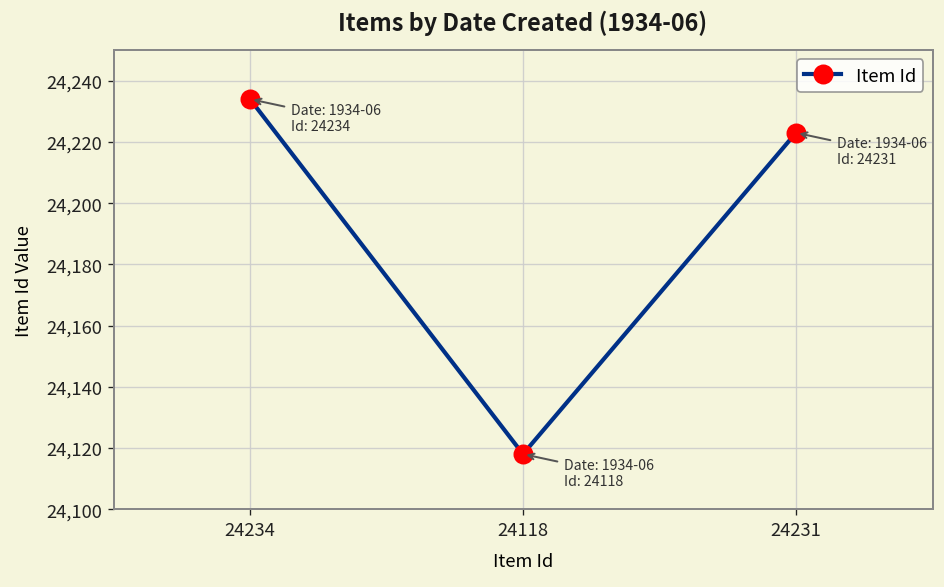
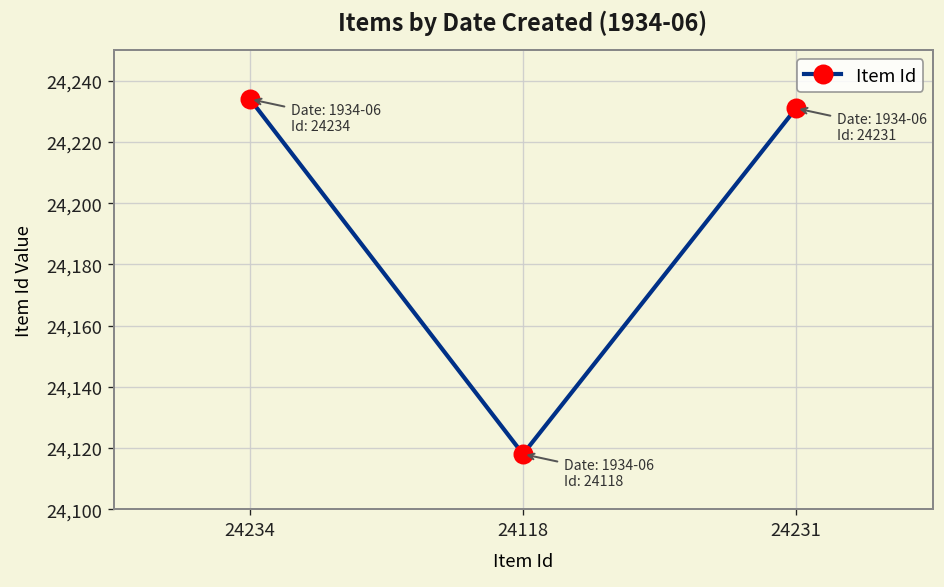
  {
-   "24231": "24,223"
+   "24231": "24,231"
  }
